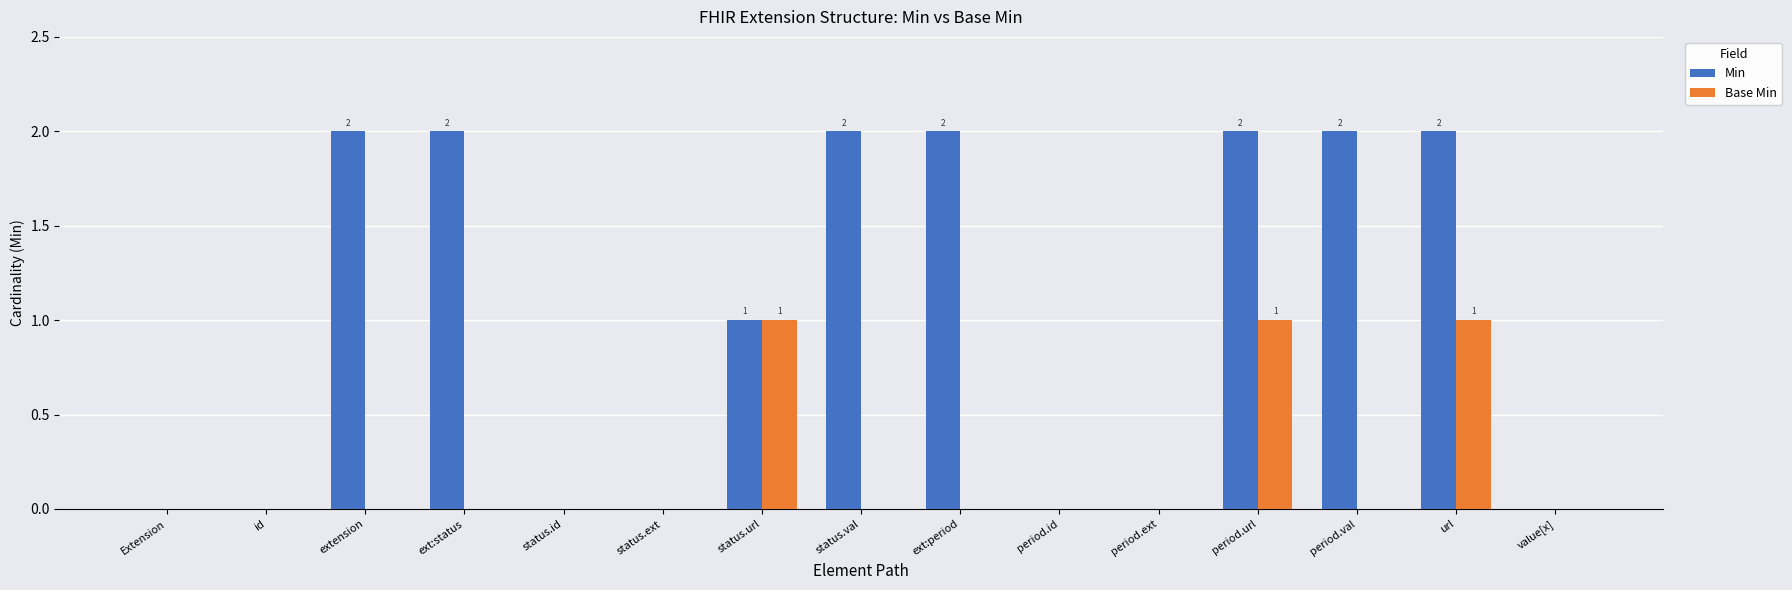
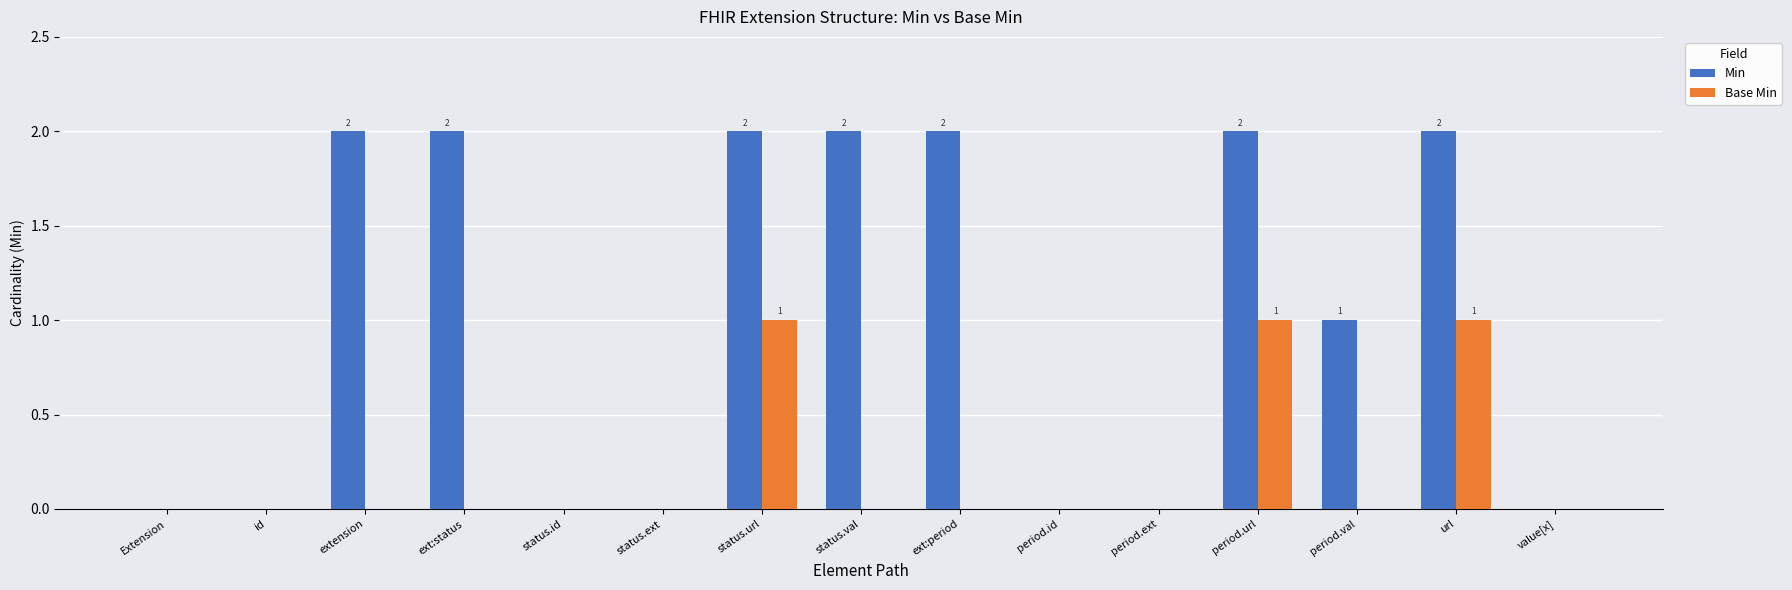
  {
    "Min": {
      "extension": 2,
      "ext:status": 2,
-     "status.url": 1,
+     "status.url": 2,
      "status.val": 2,
      "ext:period": 2,
      "period.url": 2,
-     "period.val": 2,
+     "period.val": 1,
      "url": 2
    },
    "Base Min": {
      "status.url": 1,
      "period.url": 1,
      "url": 1
    }
  }
